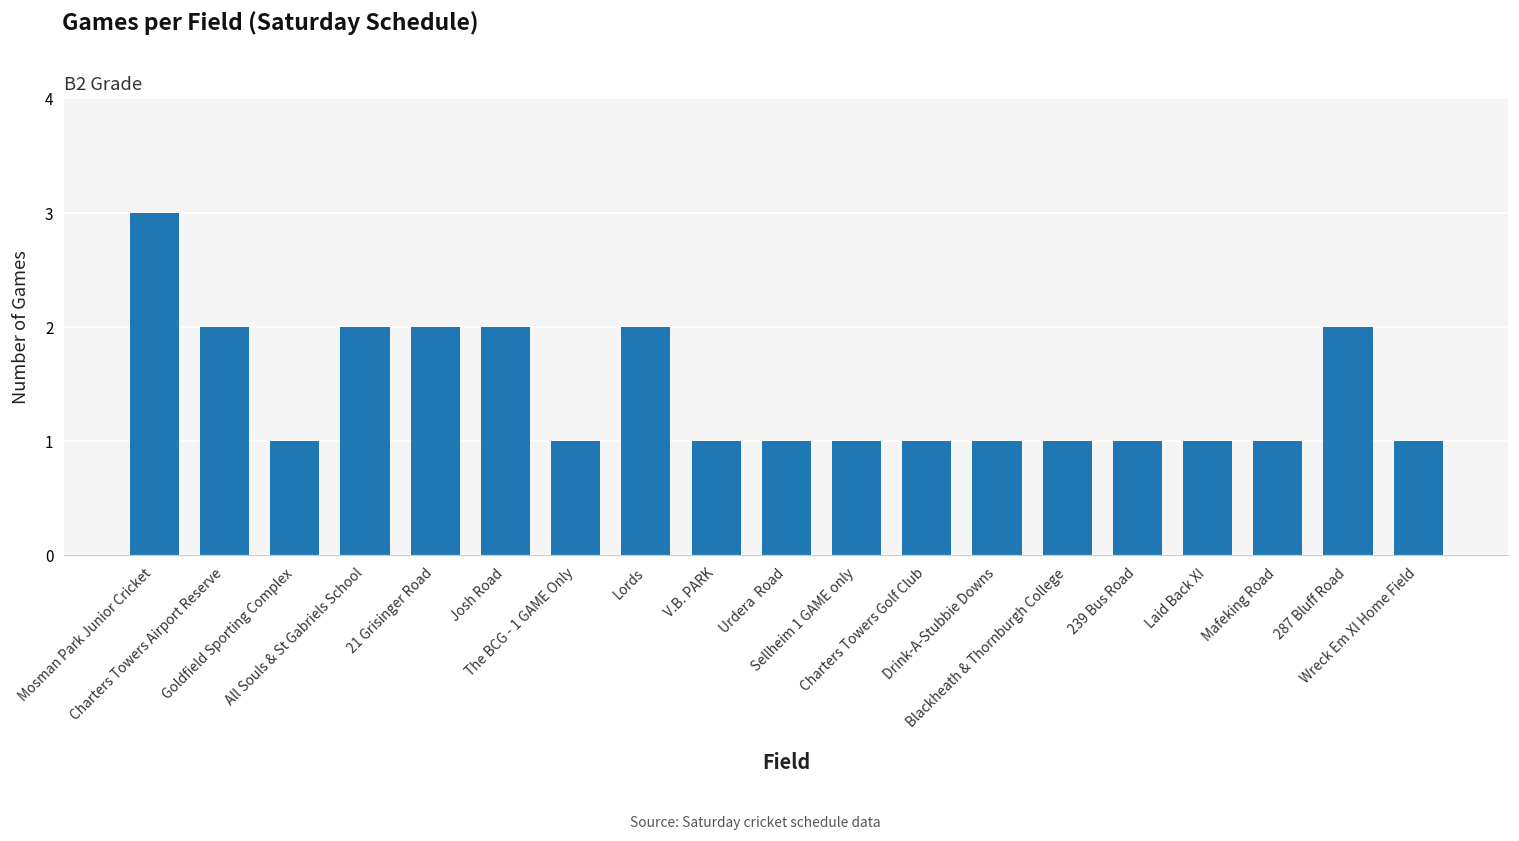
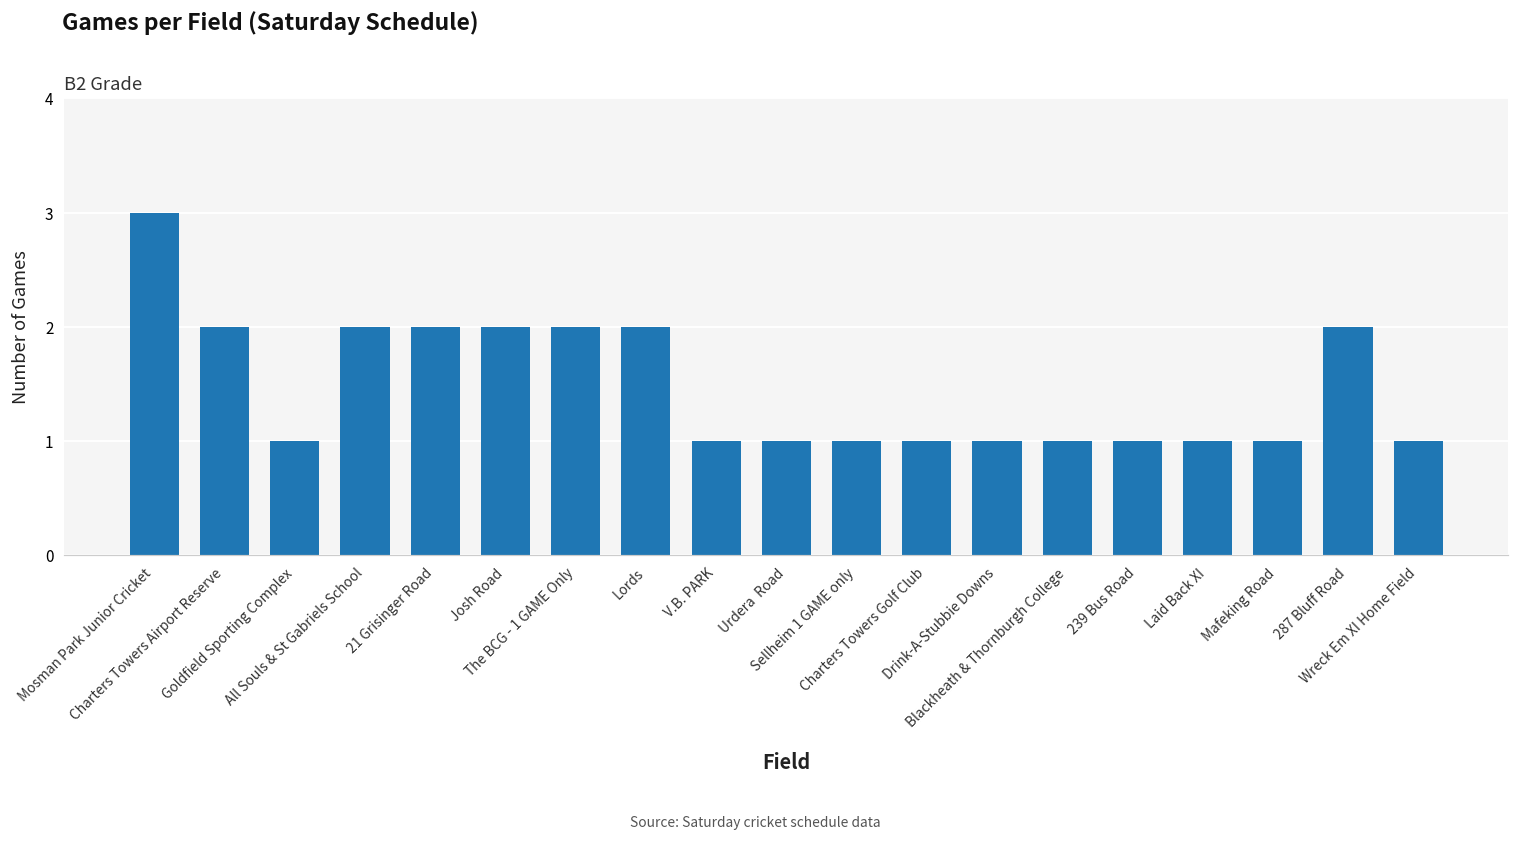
  {
    "Mosman Park Junior Cricket": 3,
    "Charters Towers Airport Reserve": 2,
    "Goldfield Sporting Complex": 1,
    "All Souls & St Gabriels School": 2,
    "21 Grisinger Road": 2,
    "Josh Road": 2,
-   "The BCG - 1 GAME Only": 1,
+   "The BCG - 1 GAME Only": 2,
    "Lords": 2,
    "V.B. PARK": 1,
    "Urdera Road": 1,
    "Sellheim 1 GAME only": 1,
    "Charters Towers Golf Club": 1,
    "Drink-A-Stubbie Downs": 1,
    "Blackheath & Thornburgh College": 1,
    "239 Bus Road": 1,
    "Laid Back XI": 1,
    "Mafeking Road": 1,
    "287 Bluff Road": 2,
    "Wreck Em XI Home Field": 1
  }
